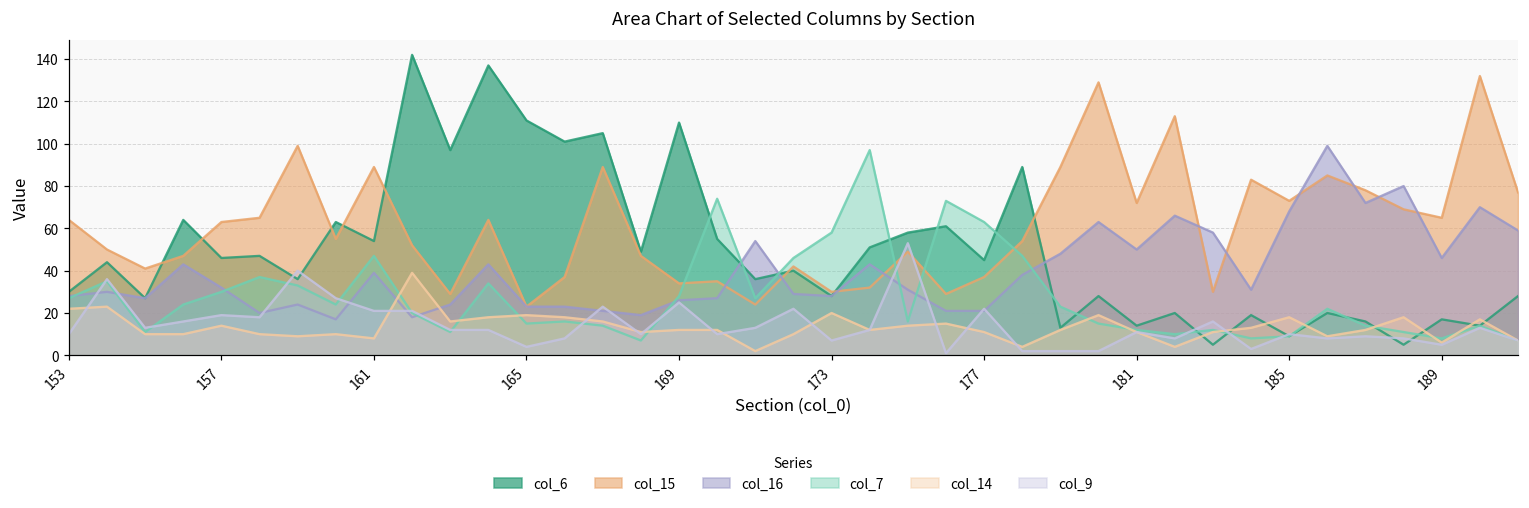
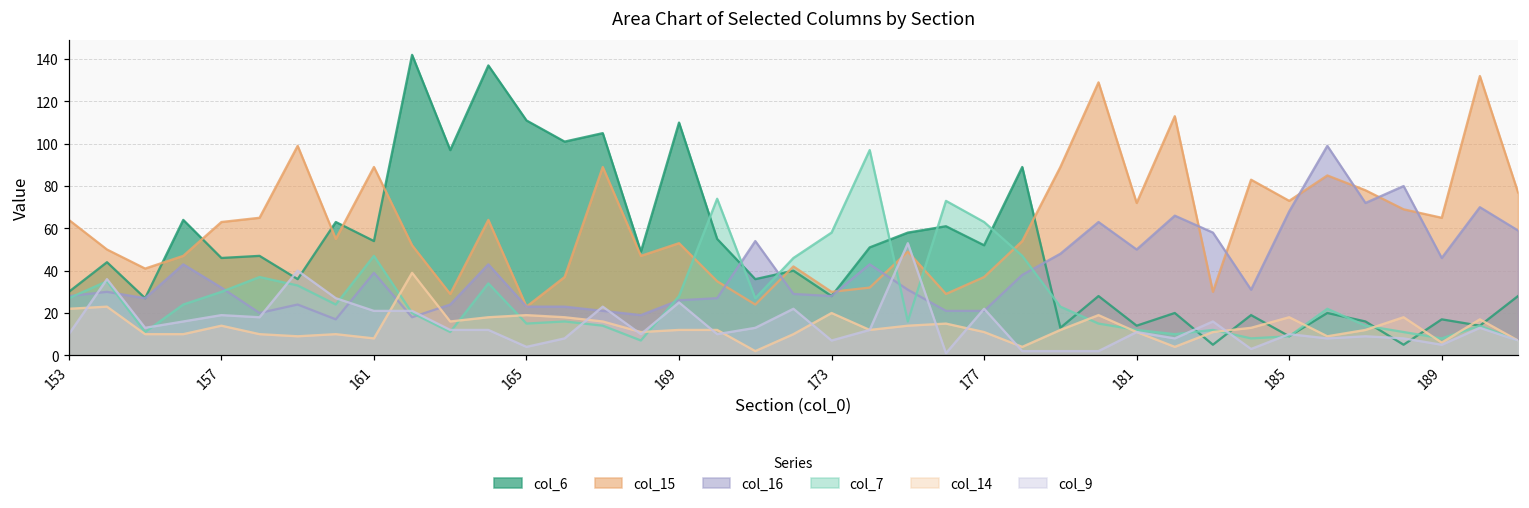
  {
    "col_6": {
      "153": 30,
      "157": 46,
      "161": 54,
      "165": 111,
      "169": 110,
-     "177": 45,
+     "177": 52,
      "181": 14,
      "189": 17
    },
    "col_15": {
      "153": 64,
      "157": 63,
      "161": 89,
-     "169": 34,
+     "169": 53,
      "173": 30,
      "177": 37,
      "181": 72,
      "185": 73,
      "189": 65
    }
  }
